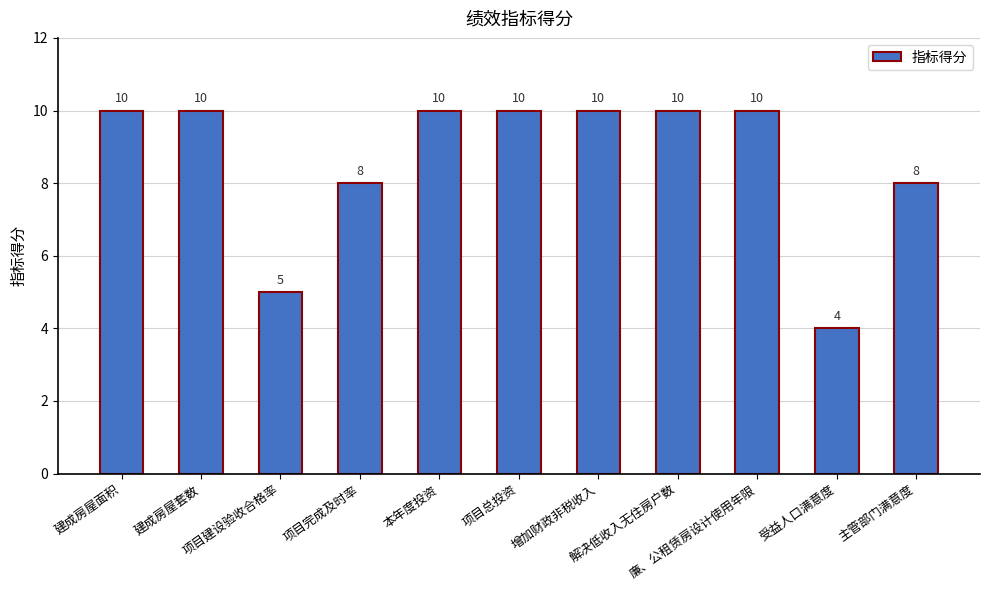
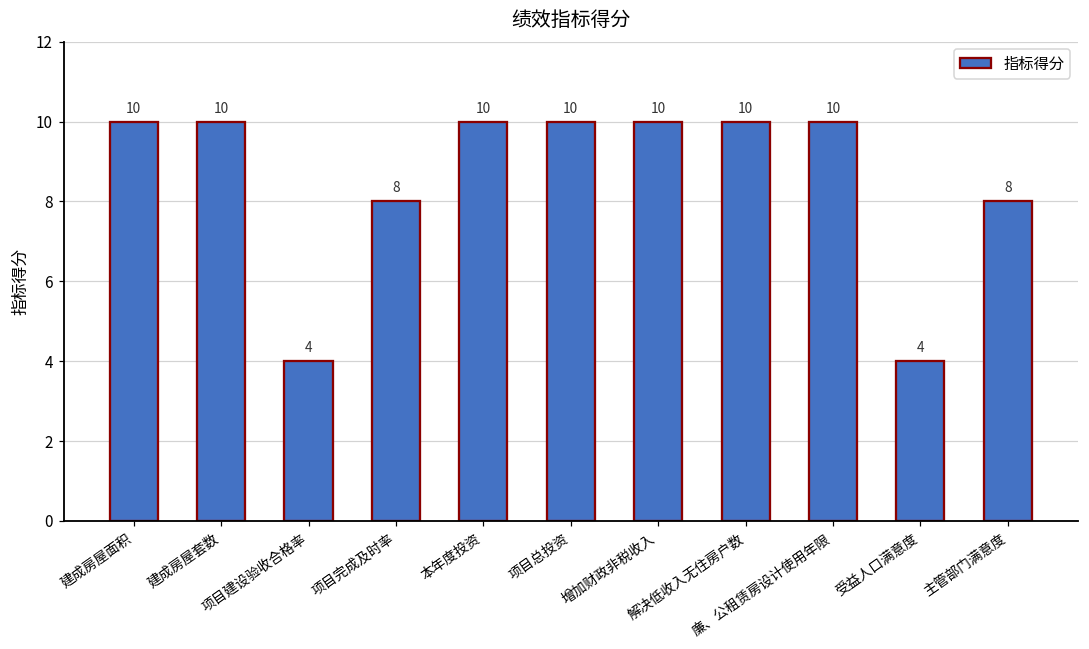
  {
    "建成房屋面积": 10,
    "建成房屋套数": 10,
-   "项目建设验收合格率": 5,
+   "项目建设验收合格率": 4,
    "项目完成及时率": 8,
    "本年度投资": 10,
    "项目总投资": 10,
    "增加财政非税收入": 10,
    "解决低收入无住房户数": 10,
    "廉、公租赁房设计使用年限": 10,
    "受益人口满意度": 4,
    "主管部门满意度": 8
  }
